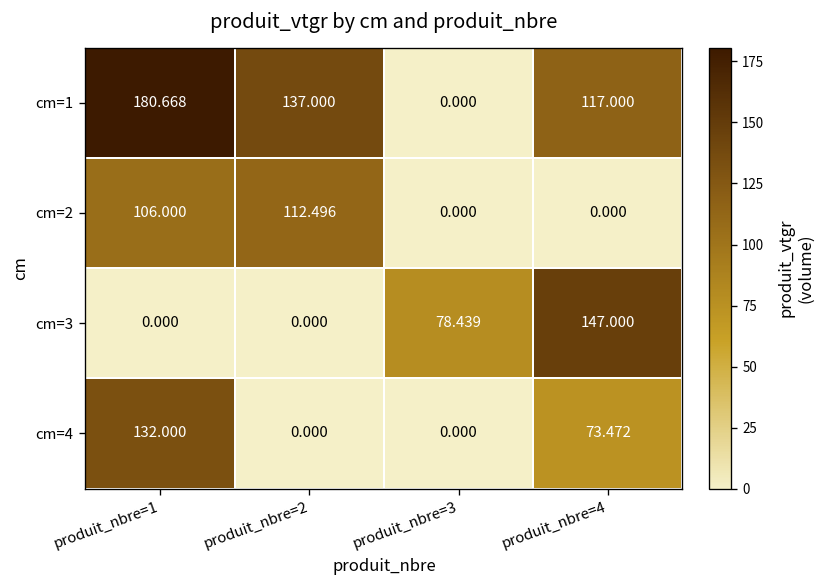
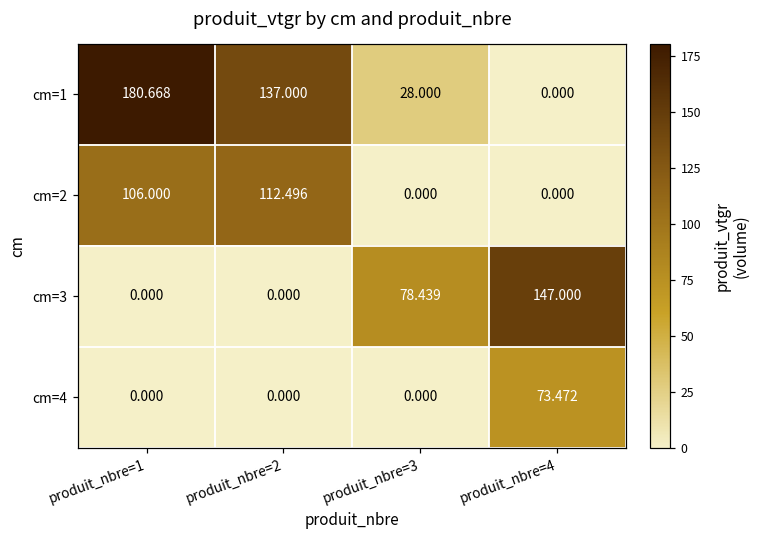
  {
    "cm=1": {
      "produit_nbre=1": 180.668,
      "produit_nbre=2": 137.000,
-     "produit_nbre=3": 0.000,
-     "produit_nbre=4": 117.000
+     "produit_nbre=3": 28.000,
+     "produit_nbre=4": 0.000
    },
    "cm=2": {
      "produit_nbre=1": 106.000,
      "produit_nbre=2": 112.496,
      "produit_nbre=3": 0.000,
      "produit_nbre=4": 0.000
    },
    "cm=3": {
      "produit_nbre=1": 0.000,
      "produit_nbre=2": 0.000,
      "produit_nbre=3": 78.439,
      "produit_nbre=4": 147.000
    },
    "cm=4": {
-     "produit_nbre=1": 132.000,
+     "produit_nbre=1": 0.000,
      "produit_nbre=2": 0.000,
      "produit_nbre=3": 0.000,
      "produit_nbre=4": 73.472
    }
  }
